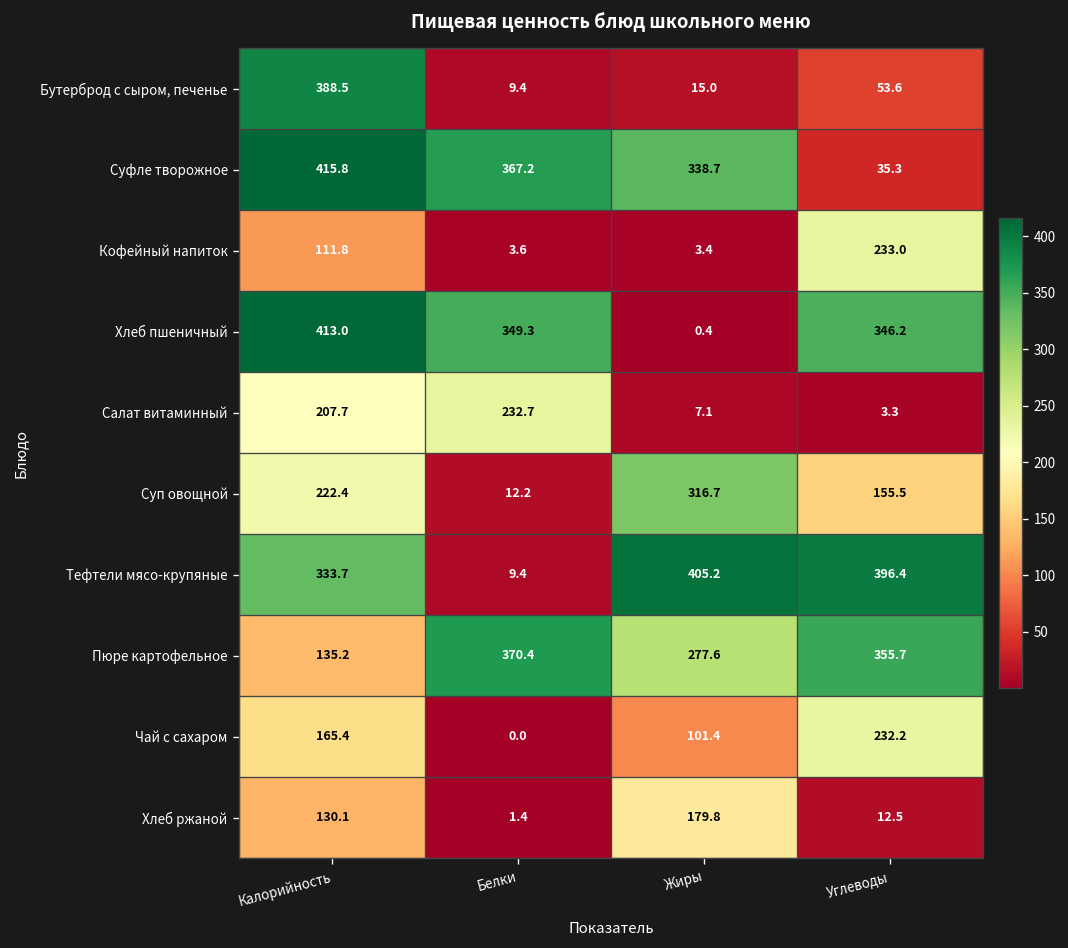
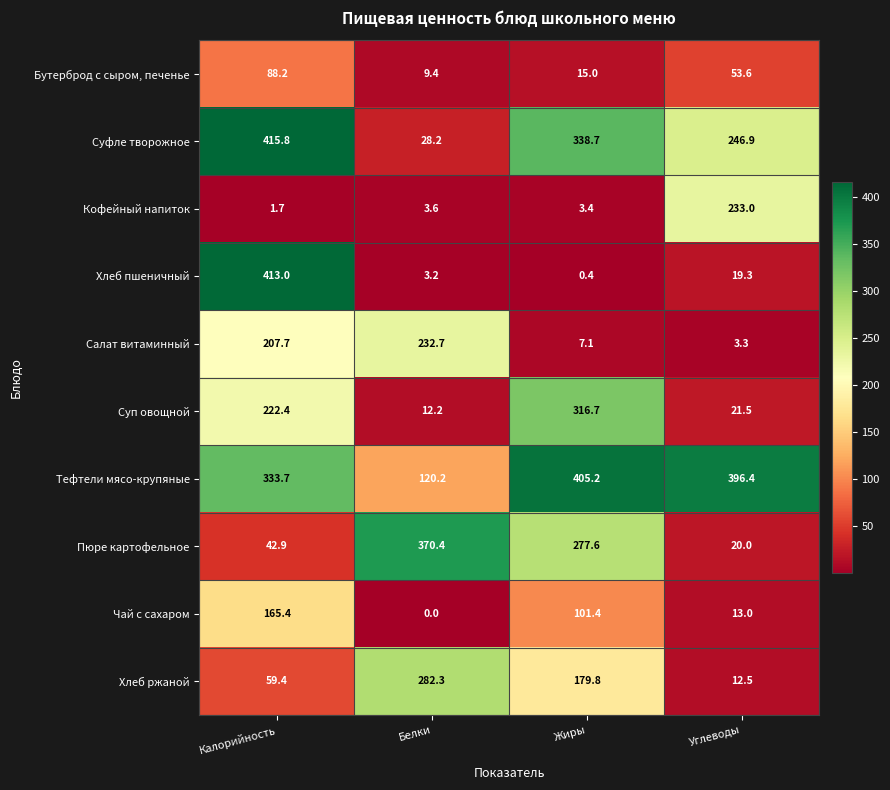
  {
    "Бутерброд с сыром, печенье": {
-     "Калорийность": 388.5,
+     "Калорийность": 88.2,
      "Белки": 9.4,
      "Жиры": 15.0,
      "Углеводы": 53.6
    },
    "Суфле творожное": {
      "Калорийность": 415.8,
-     "Белки": 367.2,
+     "Белки": 28.2,
      "Жиры": 338.7,
-     "Углеводы": 35.3
+     "Углеводы": 246.9
    },
    "Кофейный напиток": {
-     "Калорийность": 111.8,
+     "Калорийность": 1.7,
      "Белки": 3.6,
      "Жиры": 3.4,
      "Углеводы": 233.0
    },
    "Хлеб пшеничный": {
      "Калорийность": 413.0,
-     "Белки": 349.3,
+     "Белки": 3.2,
      "Жиры": 0.4,
-     "Углеводы": 346.2
+     "Углеводы": 19.3
    },
    "Салат витаминный": {
      "Калорийность": 207.7,
      "Белки": 232.7,
      "Жиры": 7.1,
      "Углеводы": 3.3
    },
    "Суп овощной": {
      "Калорийность": 222.4,
      "Белки": 12.2,
      "Жиры": 316.7,
-     "Углеводы": 155.5
+     "Углеводы": 21.5
    },
    "Тефтели мясо-крупяные": {
      "Калорийность": 333.7,
-     "Белки": 9.4,
+     "Белки": 120.2,
      "Жиры": 405.2,
      "Углеводы": 396.4
    },
    "Пюре картофельное": {
-     "Калорийность": 135.2,
+     "Калорийность": 42.9,
      "Белки": 370.4,
      "Жиры": 277.6,
-     "Углеводы": 355.7
+     "Углеводы": 20.0
    },
    "Чай с сахаром": {
      "Калорийность": 165.4,
      "Белки": 0.0,
      "Жиры": 101.4,
-     "Углеводы": 232.2
+     "Углеводы": 13.0
    },
    "Хлеб ржаной": {
-     "Калорийность": 130.1,
-     "Белки": 1.4,
+     "Калорийность": 59.4,
+     "Белки": 282.3,
      "Жиры": 179.8,
      "Углеводы": 12.5
    }
  }
